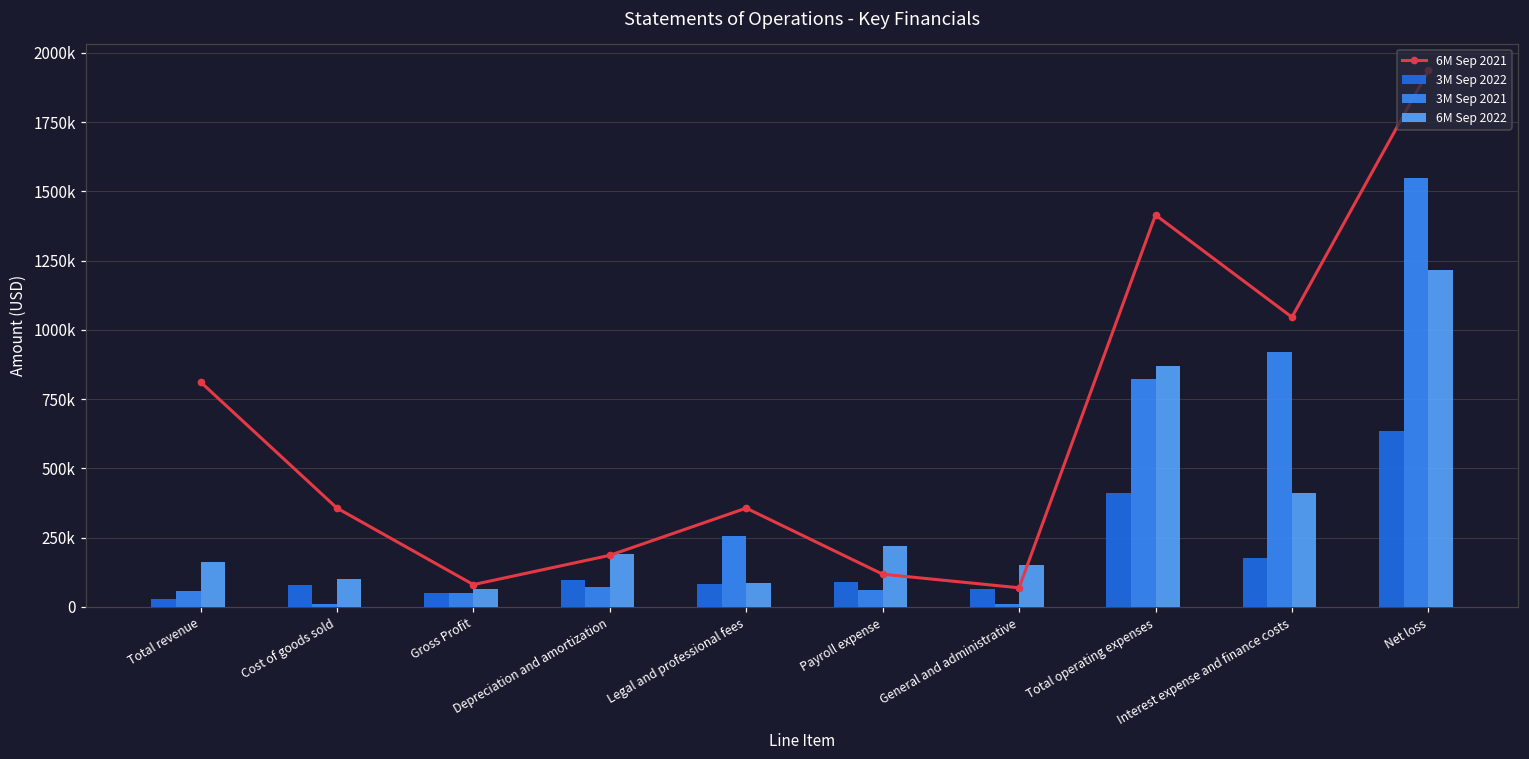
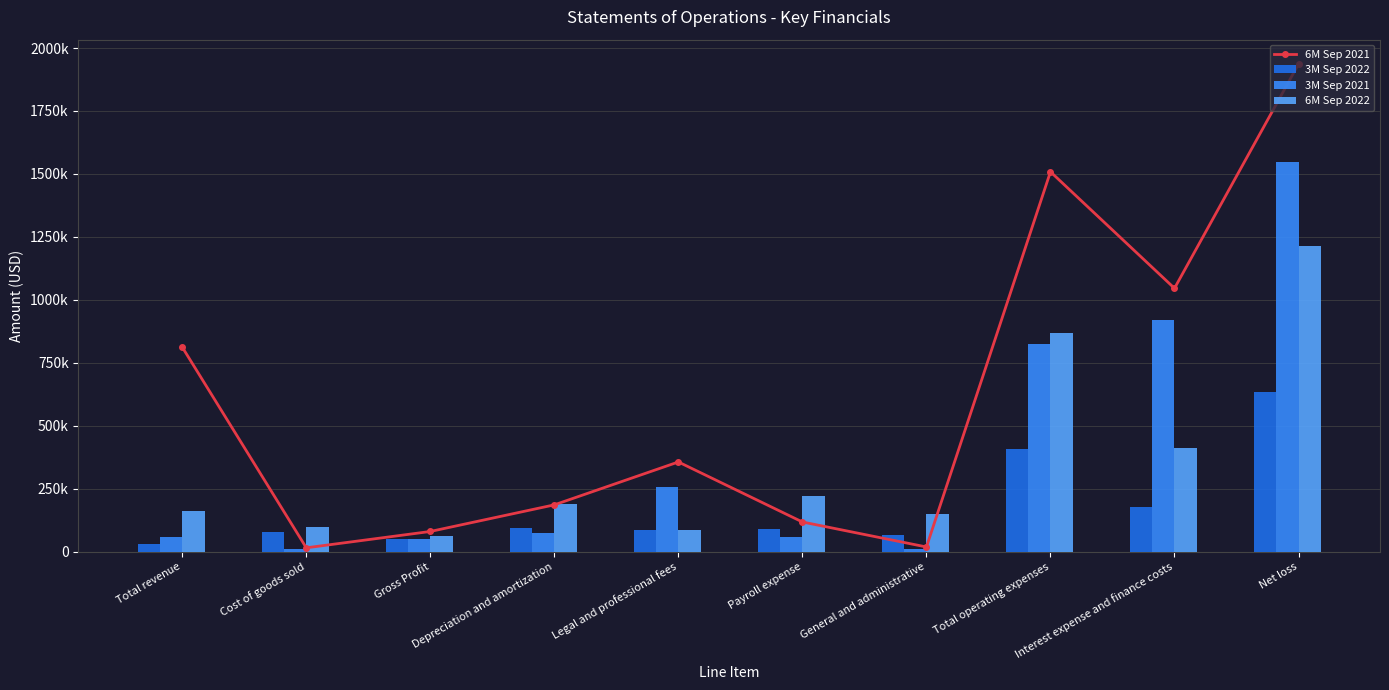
  {
    "6M Sep 2021": {
      "Total revenue": 810000,
-     "Cost of goods sold": 360000,
+     "Cost of goods sold": 20000,
      "Gross Profit": 80000,
      "Depreciation and amortization": 190000,
      "Legal and professional fees": 360000,
      "Payroll expense": 120000,
-     "General and administrative": 70000,
-     "Total operating expenses": 1410000,
+     "General and administrative": 20000,
+     "Total operating expenses": 1510000,
      "Interest expense and finance costs": 1050000
    }
  }
